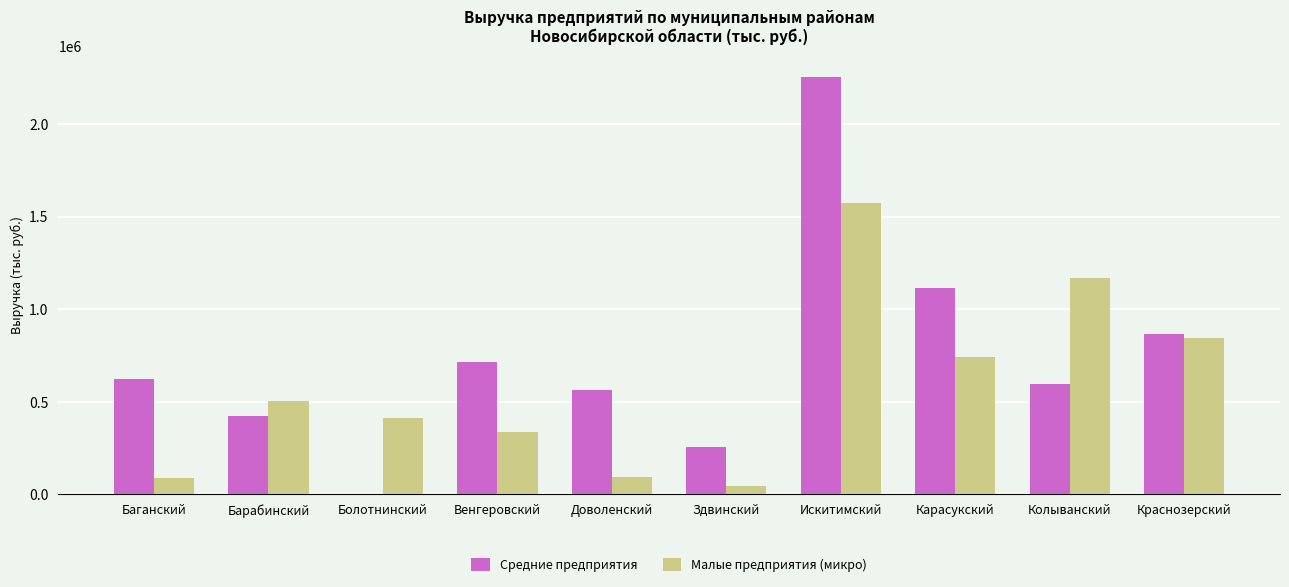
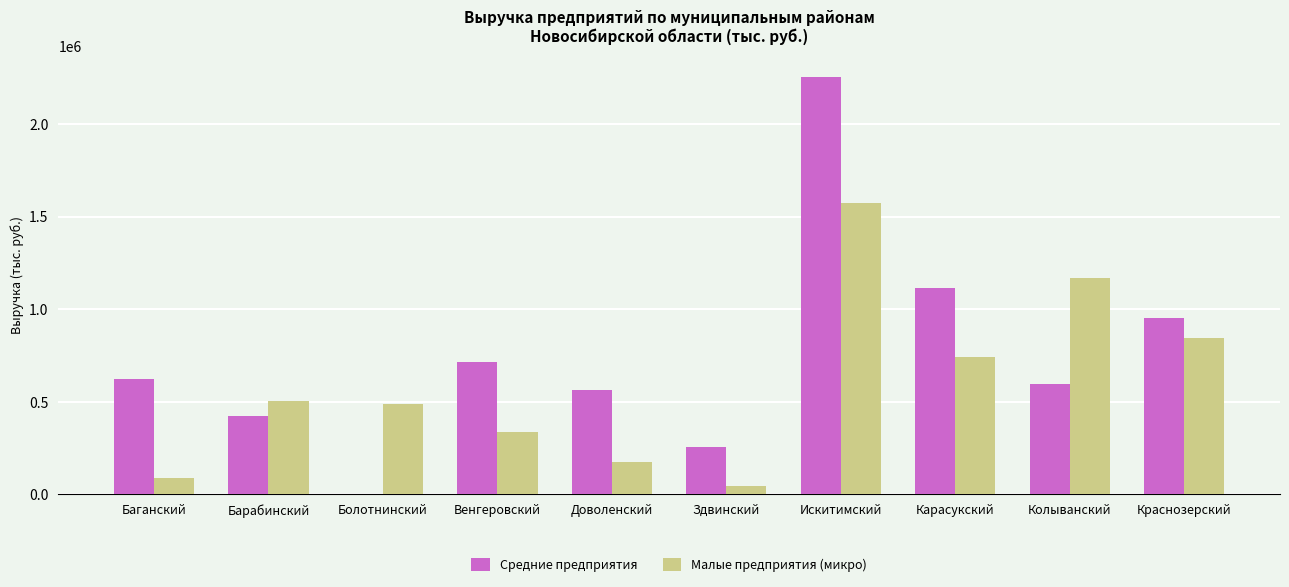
  {
    "Средние предприятия": {
      "Баганский": 620000,
      "Барабинский": 420000,
      "Болотнинский": 0,
      "Венгеровский": 710000,
      "Доволенский": 570000,
      "Здвинский": 260000,
      "Искитимский": 2260000,
      "Карасукский": 1110000,
      "Колыванский": 600000,
-     "Краснозерский": 860000
+     "Краснозерский": 950000
    },
    "Малые предприятия (микро)": {
      "Баганский": 90000,
      "Барабинский": 510000,
-     "Болотнинский": 410000,
+     "Болотнинский": 490000,
      "Венгеровский": 340000,
-     "Доволенский": 100000,
+     "Доволенский": 170000,
      "Здвинский": 50000,
      "Искитимский": 1570000,
      "Карасукский": 740000,
      "Колыванский": 1170000,
      "Краснозерский": 840000
    }
  }
